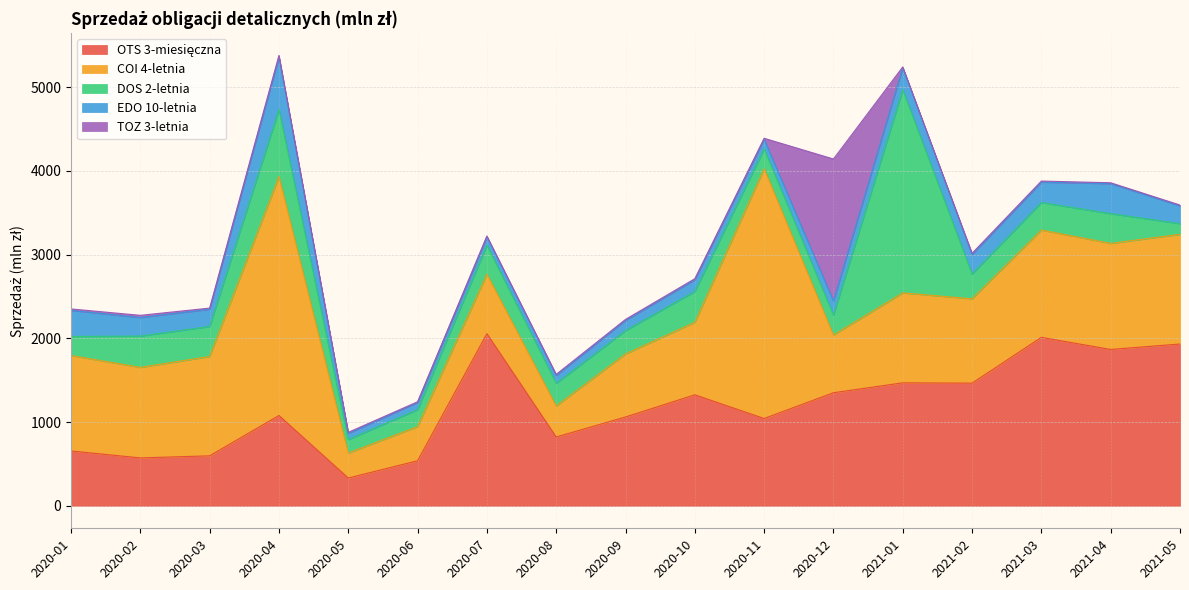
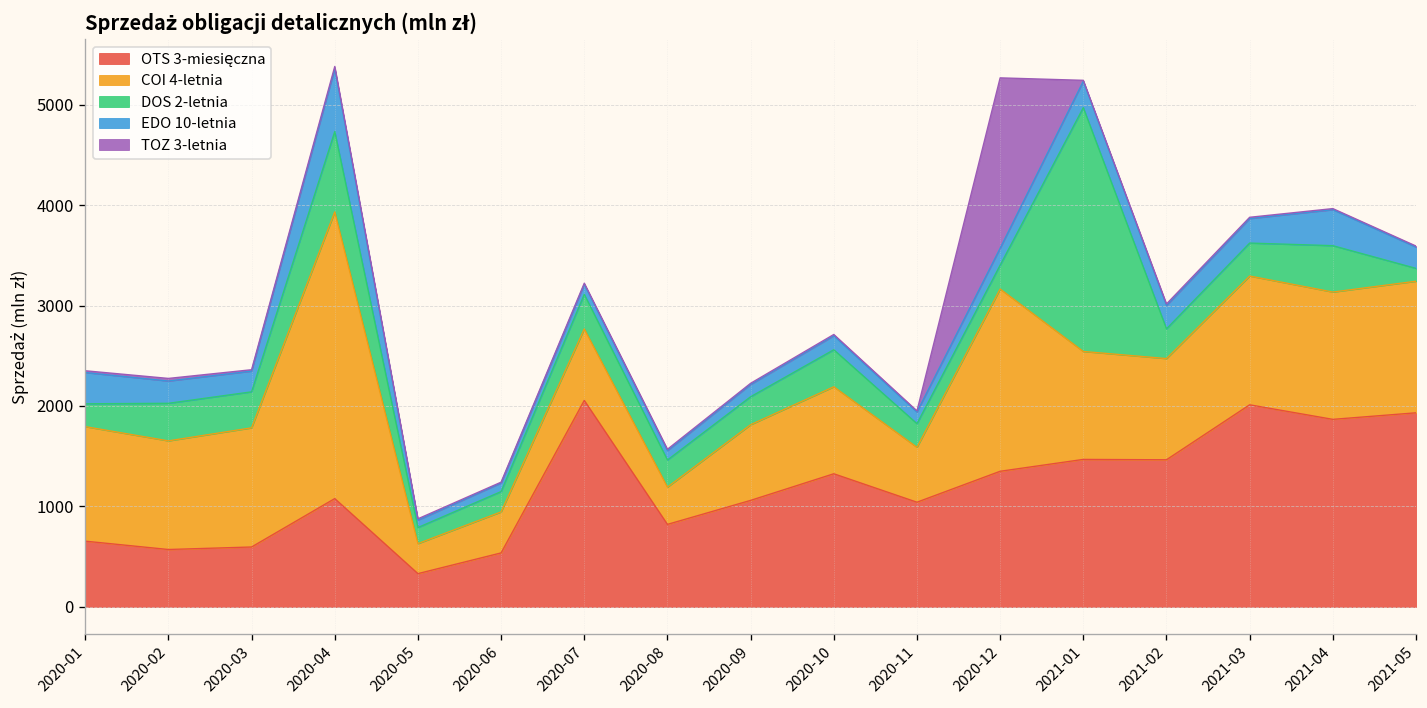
  {
    "OTS 3-miesięczna": {
      "2020-01": 700,
      "2020-02": 600,
      "2020-03": 600,
      "2020-04": 1100,
      "2020-05": 300,
      "2020-06": 500,
      "2020-07": 2100,
      "2020-08": 800,
      "2020-09": 1100,
      "2020-10": 1300,
      "2020-11": 1000,
      "2020-12": 1400,
      "2021-01": 1500,
      "2021-02": 1500,
      "2021-03": 2000,
      "2021-04": 1900,
      "2021-05": 1900
    },
    "COI 4-letnia": {
      "2020-01": 1100,
      "2020-02": 1100,
      "2020-03": 1200,
      "2020-04": 2900,
      "2020-05": 300,
      "2020-06": 400,
      "2020-07": 700,
      "2020-08": 400,
      "2020-09": 800,
      "2020-10": 900,
-     "2020-11": 3000,
-     "2020-12": 700,
+     "2020-11": 500,
+     "2020-12": 1800,
      "2021-01": 1100,
      "2021-02": 1000,
      "2021-03": 1300,
      "2021-04": 1300,
      "2021-05": 1300
    },
    "DOS 2-letnia": {
      "2020-01": 200,
      "2020-02": 400,
      "2020-03": 400,
      "2020-04": 800,
      "2020-05": 200,
      "2020-06": 200,
      "2020-07": 300,
      "2020-08": 300,
      "2020-09": 300,
      "2020-10": 400,
      "2020-11": 200,
      "2020-12": 200,
      "2021-01": 2400,
      "2021-02": 300,
      "2021-03": 300,
-     "2021-04": 400,
+     "2021-04": 500,
      "2021-05": 100
    },
    "EDO 10-letnia": {
      "2020-12": 200
    },
    "TOZ 3-letnia": {
      "2020-12": 1700
    }
  }
